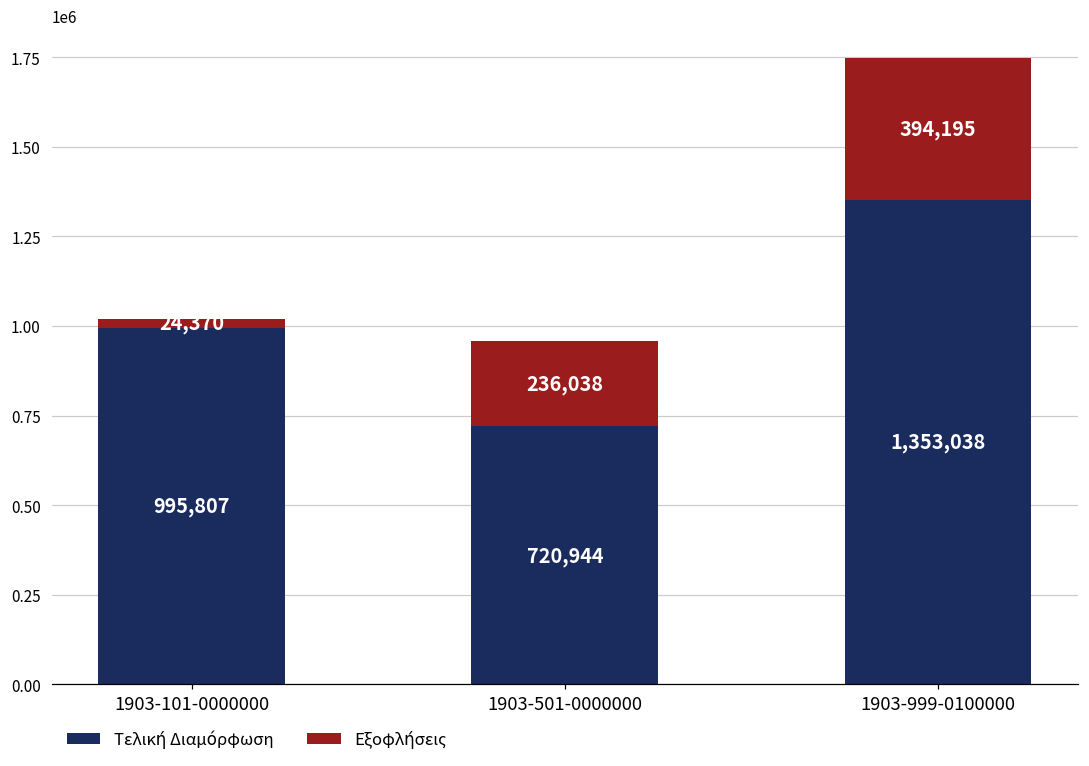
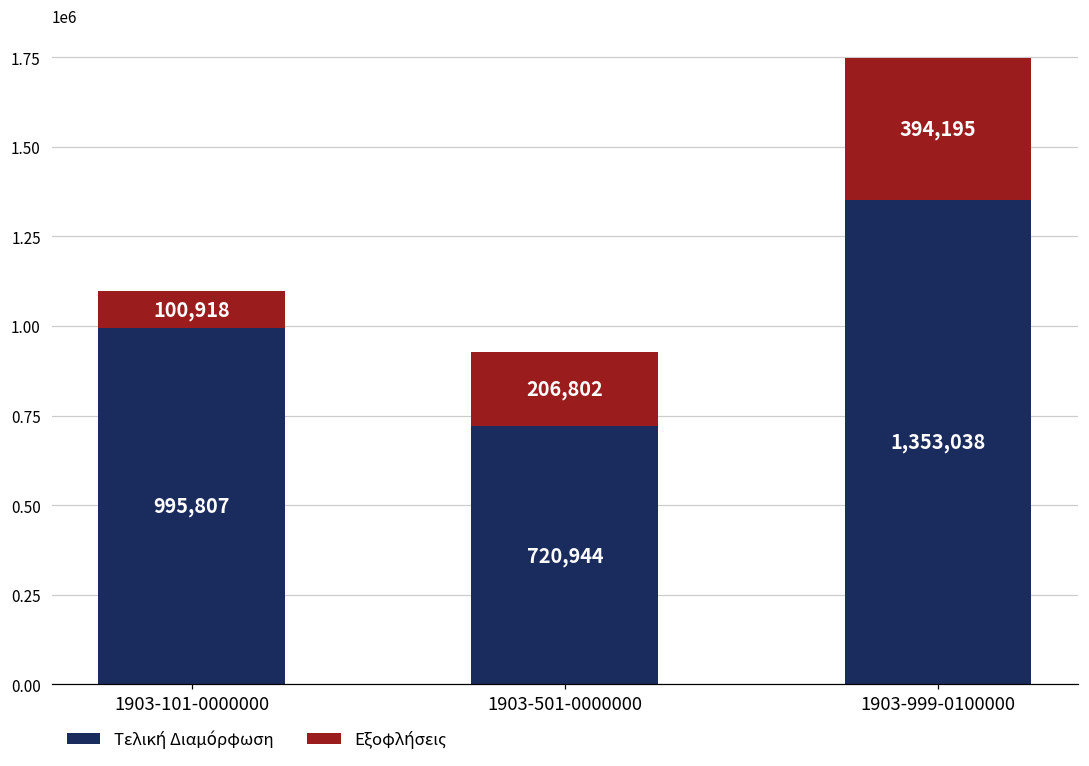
  {
    "Τελική Διαμόρφωση": {
      "1903-101-0000000": "995,807",
      "1903-501-0000000": "720,944",
      "1903-999-0100000": "1,353,038"
    },
    "Εξοφλήσεις": {
-     "1903-101-0000000": "24,370",
-     "1903-501-0000000": "236,038",
+     "1903-101-0000000": "100,918",
+     "1903-501-0000000": "206,802",
      "1903-999-0100000": "394,195"
    }
  }
